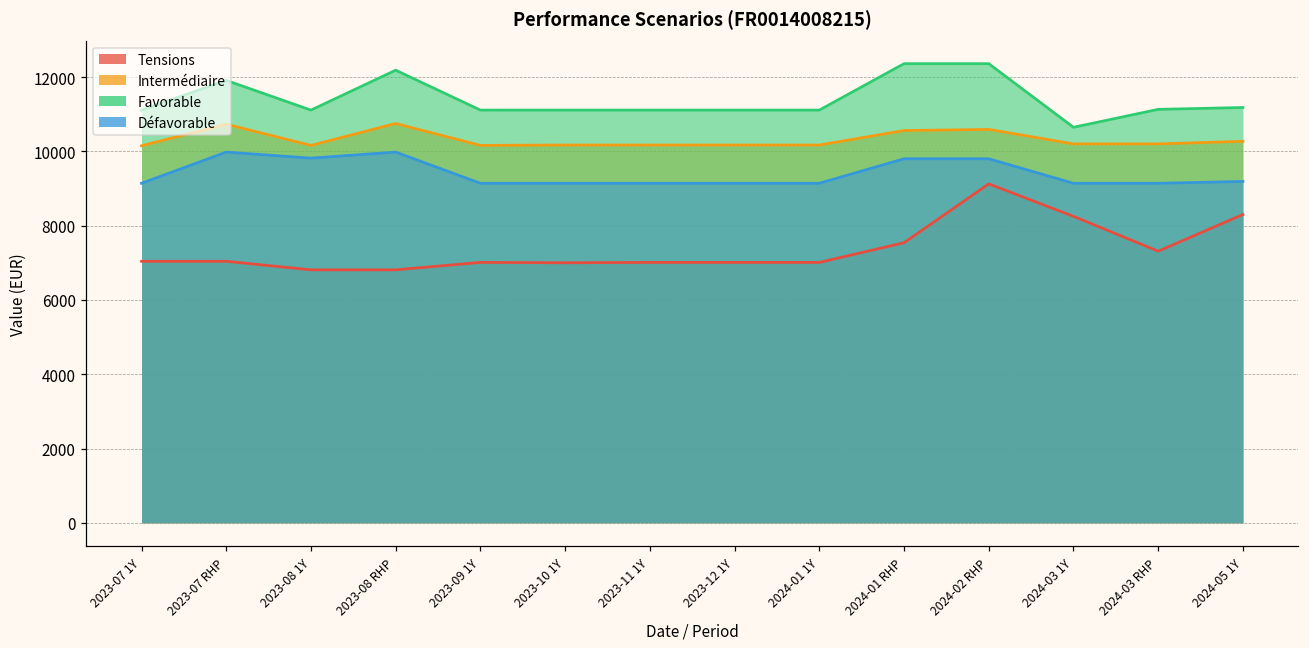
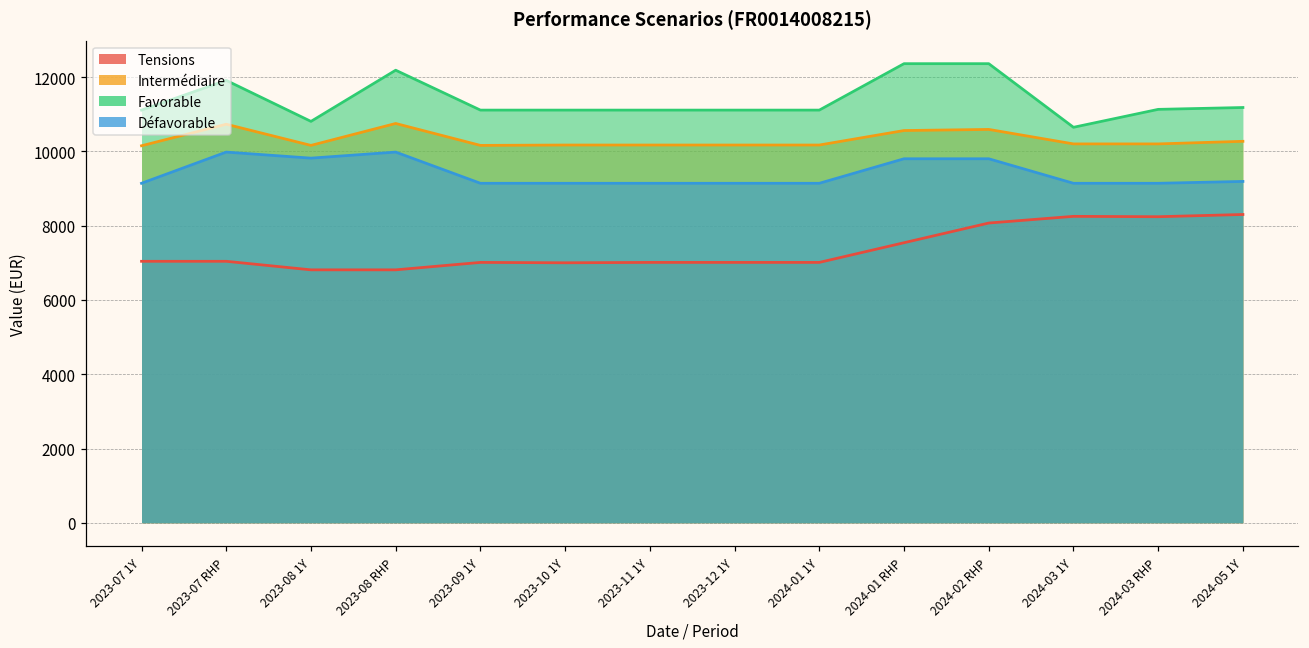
  {
    "Tensions": {
      "2023-07 1Y": 7000,
      "2023-07 RHP": 7000,
      "2023-08 1Y": 6800,
      "2023-08 RHP": 6800,
      "2023-09 1Y": 7000,
      "2023-10 1Y": 7000,
      "2023-11 1Y": 7000,
      "2023-12 1Y": 7000,
      "2024-01 1Y": 7000,
      "2024-01 RHP": 7500,
-     "2024-02 RHP": 9100,
+     "2024-02 RHP": 8100,
      "2024-03 1Y": 8300,
-     "2024-03 RHP": 7300,
+     "2024-03 RHP": 8200,
      "2024-05 1Y": 8300
    },
    "Intermédiaire": {
      "2023-07 1Y": 10200,
      "2023-08 1Y": 10200,
      "2023-08 RHP": 10800,
      "2023-09 1Y": 10200,
      "2023-10 1Y": 10200,
      "2023-11 1Y": 10200,
      "2023-12 1Y": 10200,
      "2024-01 1Y": 10200,
      "2024-01 RHP": 10600,
      "2024-02 RHP": 10600,
      "2024-03 1Y": 10200,
      "2024-03 RHP": 10200,
      "2024-05 1Y": 10300
    },
    "Favorable": {
-     "2023-08 1Y": 11100,
+     "2023-08 1Y": 10800,
      "2023-08 RHP": 12200,
      "2023-09 1Y": 11100,
      "2023-10 1Y": 11100,
      "2023-11 1Y": 11100,
      "2023-12 1Y": 11100,
      "2024-01 1Y": 11100,
      "2024-01 RHP": 12400,
      "2024-02 RHP": 12400,
      "2024-03 1Y": 10600,
      "2024-03 RHP": 11100,
      "2024-05 1Y": 11200
    },
    "Défavorable": {
      "2023-07 1Y": 9100,
      "2023-07 RHP": 10000,
      "2023-08 1Y": 9800,
      "2023-08 RHP": 10000,
      "2023-09 1Y": 9100,
      "2023-10 1Y": 9100,
      "2023-11 1Y": 9100,
      "2023-12 1Y": 9100,
      "2024-01 1Y": 9100,
      "2024-01 RHP": 9800,
      "2024-02 RHP": 9800,
      "2024-03 1Y": 9100,
      "2024-03 RHP": 9100,
      "2024-05 1Y": 9200
    }
  }
